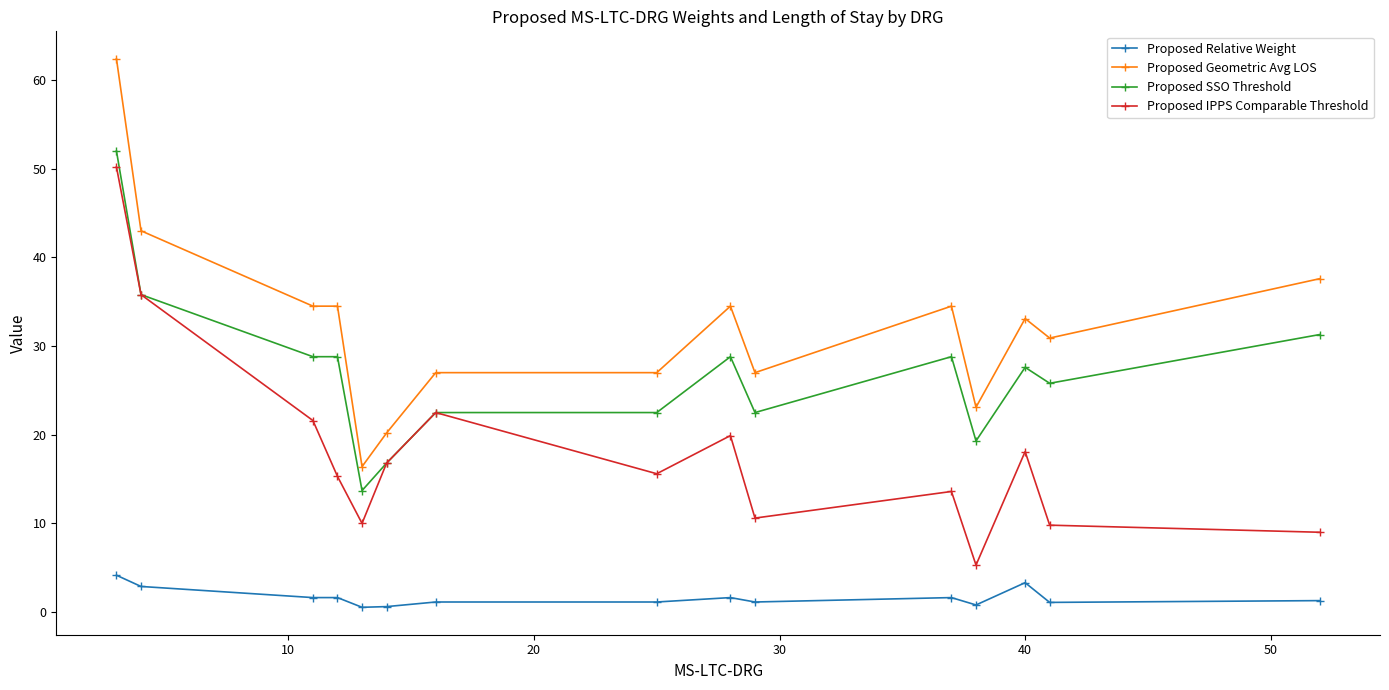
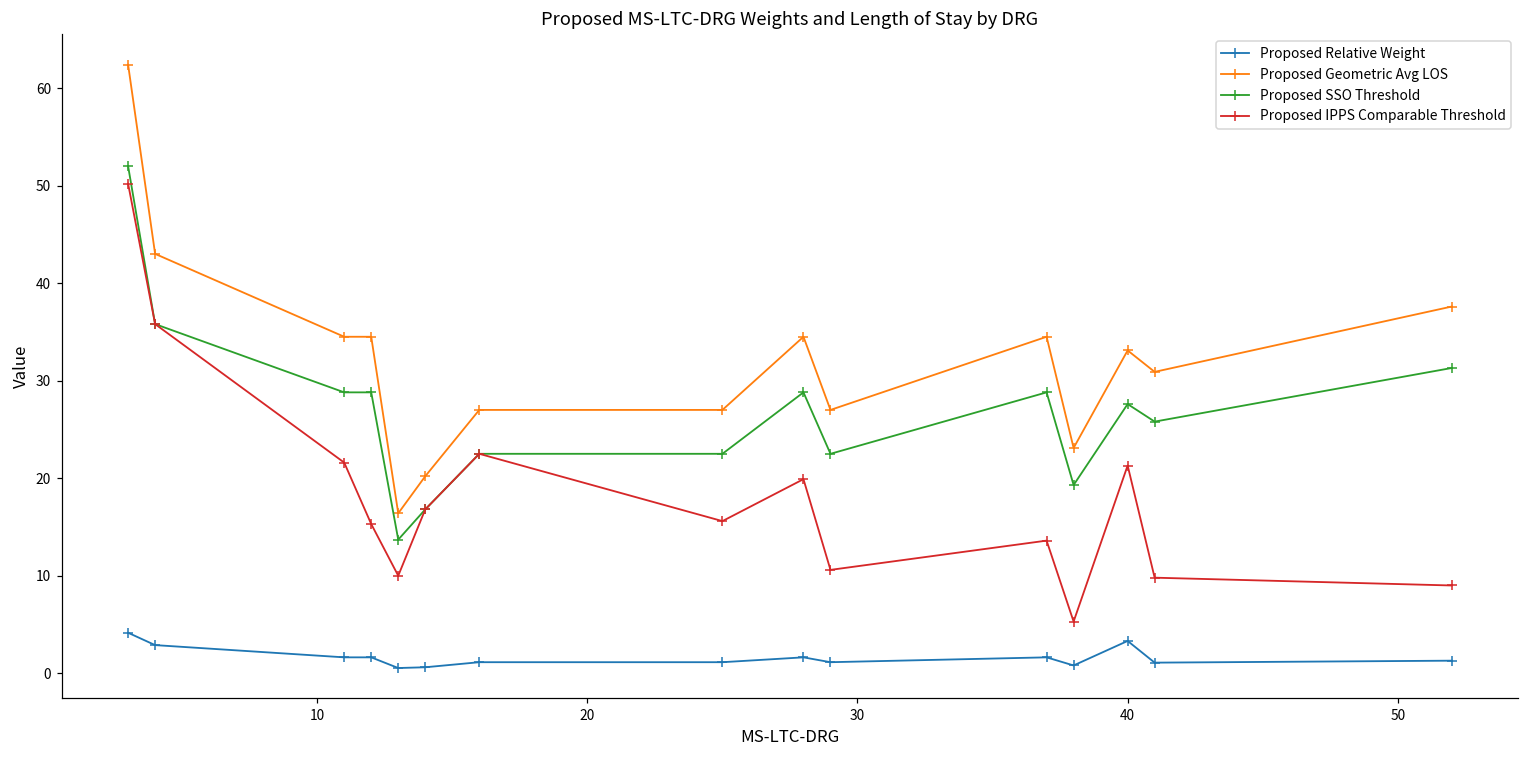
  {
    "Proposed Relative Weight": {
      "40": 3
    },
    "Proposed Geometric Avg LOS": {
      "40": 33
    },
    "Proposed SSO Threshold": {
      "40": 28
    },
    "Proposed IPPS Comparable Threshold": {
-     "40": 18
+     "40": 21
    }
  }
